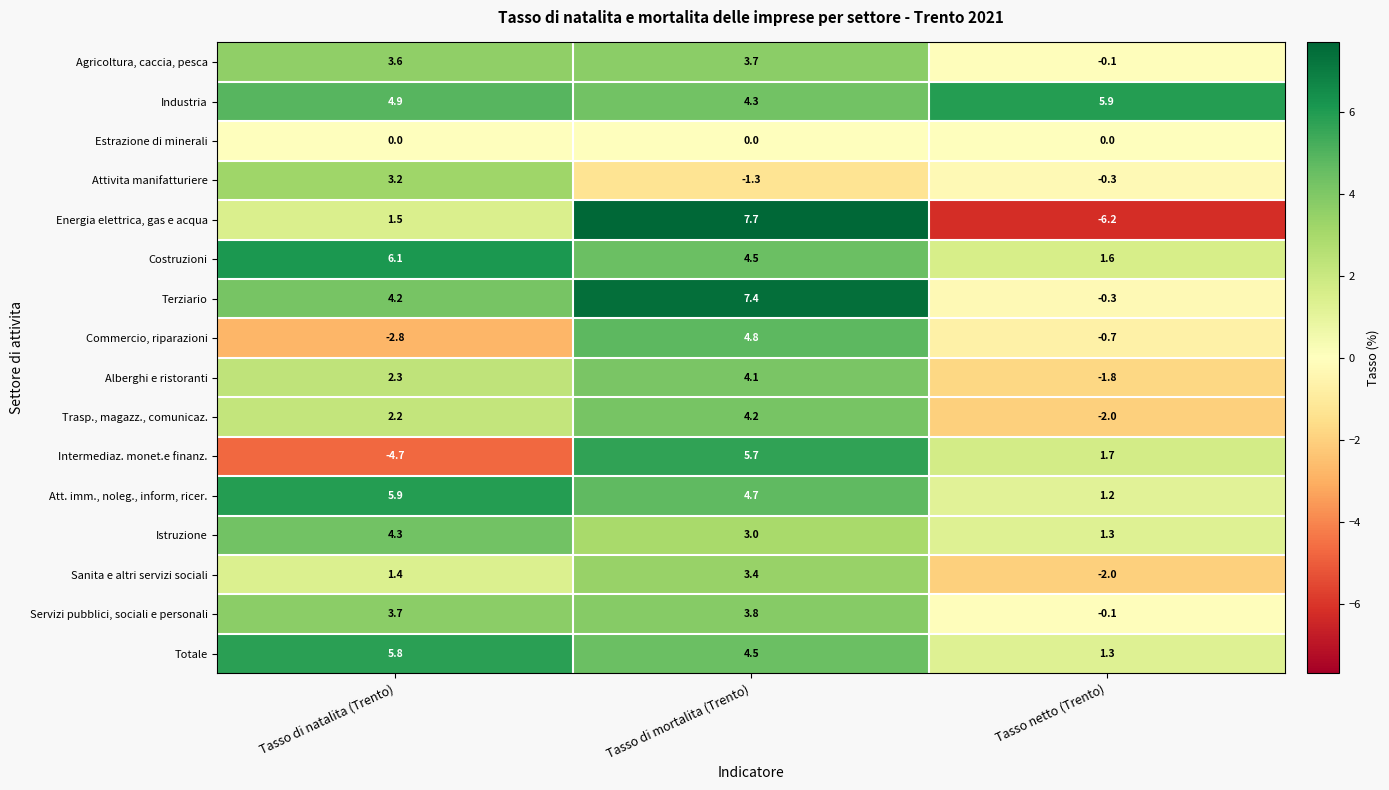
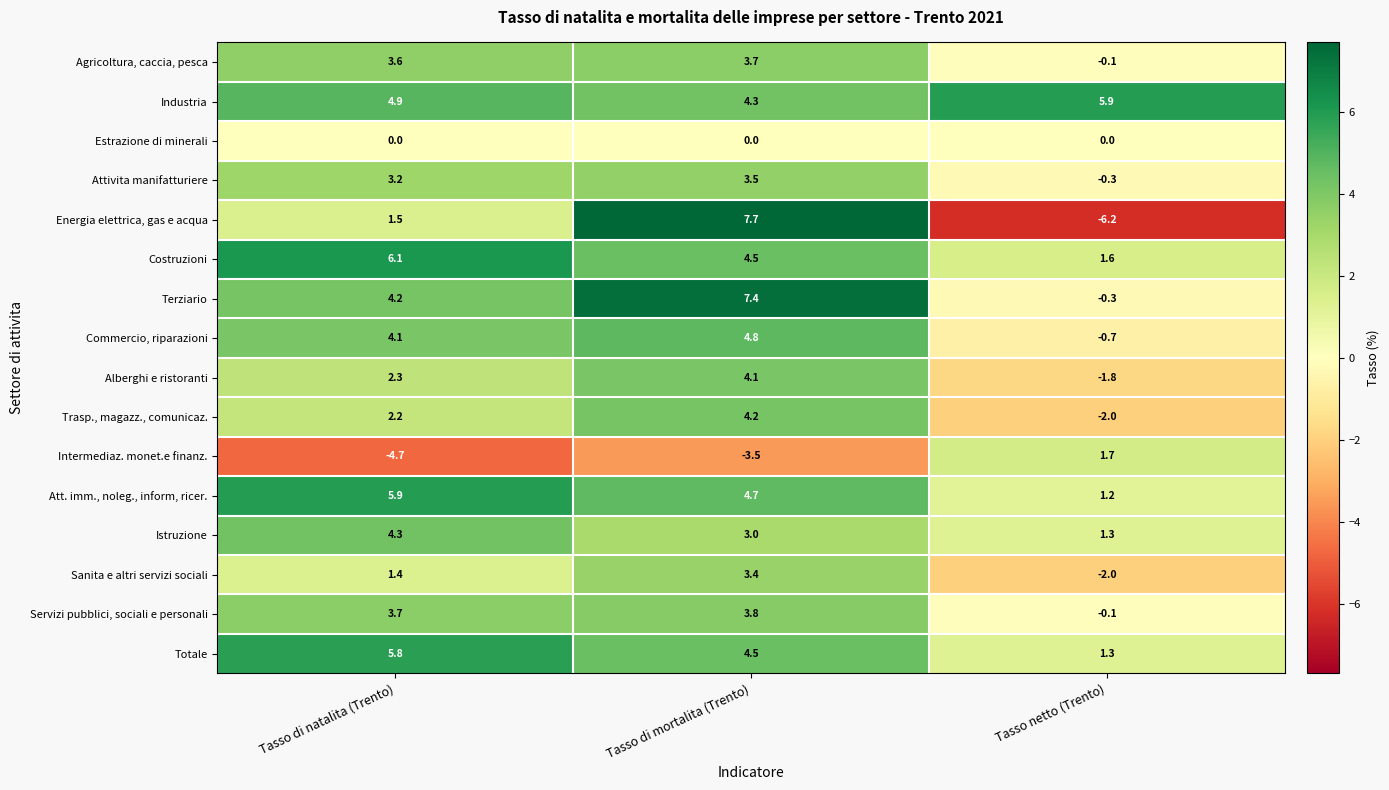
  {
    "Agricoltura, caccia, pesca": {
      "Tasso di natalita (Trento)": 3.6,
      "Tasso di mortalita (Trento)": 3.7,
      "Tasso netto (Trento)": -0.1
    },
    "Industria": {
      "Tasso di natalita (Trento)": 4.9,
      "Tasso di mortalita (Trento)": 4.3,
      "Tasso netto (Trento)": 5.9
    },
    "Estrazione di minerali": {
      "Tasso di natalita (Trento)": 0.0,
      "Tasso di mortalita (Trento)": 0.0,
      "Tasso netto (Trento)": 0.0
    },
    "Attivita manifatturiere": {
      "Tasso di natalita (Trento)": 3.2,
-     "Tasso di mortalita (Trento)": -1.3,
+     "Tasso di mortalita (Trento)": 3.5,
      "Tasso netto (Trento)": -0.3
    },
    "Energia elettrica, gas e acqua": {
      "Tasso di natalita (Trento)": 1.5,
      "Tasso di mortalita (Trento)": 7.7,
      "Tasso netto (Trento)": -6.2
    },
    "Costruzioni": {
      "Tasso di natalita (Trento)": 6.1,
      "Tasso di mortalita (Trento)": 4.5,
      "Tasso netto (Trento)": 1.6
    },
    "Terziario": {
      "Tasso di natalita (Trento)": 4.2,
      "Tasso di mortalita (Trento)": 7.4,
      "Tasso netto (Trento)": -0.3
    },
    "Commercio, riparazioni": {
-     "Tasso di natalita (Trento)": -2.8,
+     "Tasso di natalita (Trento)": 4.1,
      "Tasso di mortalita (Trento)": 4.8,
      "Tasso netto (Trento)": -0.7
    },
    "Alberghi e ristoranti": {
      "Tasso di natalita (Trento)": 2.3,
      "Tasso di mortalita (Trento)": 4.1,
      "Tasso netto (Trento)": -1.8
    },
    "Trasp., magazz., comunicaz.": {
      "Tasso di natalita (Trento)": 2.2,
      "Tasso di mortalita (Trento)": 4.2,
      "Tasso netto (Trento)": -2.0
    },
    "Intermediaz. monet.e finanz.": {
      "Tasso di natalita (Trento)": -4.7,
-     "Tasso di mortalita (Trento)": 5.7,
+     "Tasso di mortalita (Trento)": -3.5,
      "Tasso netto (Trento)": 1.7
    },
    "Att. imm., noleg., inform, ricer.": {
      "Tasso di natalita (Trento)": 5.9,
      "Tasso di mortalita (Trento)": 4.7,
      "Tasso netto (Trento)": 1.2
    },
    "Istruzione": {
      "Tasso di natalita (Trento)": 4.3,
      "Tasso di mortalita (Trento)": 3.0,
      "Tasso netto (Trento)": 1.3
    },
    "Sanita e altri servizi sociali": {
      "Tasso di natalita (Trento)": 1.4,
      "Tasso di mortalita (Trento)": 3.4,
      "Tasso netto (Trento)": -2.0
    },
    "Servizi pubblici, sociali e personali": {
      "Tasso di natalita (Trento)": 3.7,
      "Tasso di mortalita (Trento)": 3.8,
      "Tasso netto (Trento)": -0.1
    },
    "Totale": {
      "Tasso di natalita (Trento)": 5.8,
      "Tasso di mortalita (Trento)": 4.5,
      "Tasso netto (Trento)": 1.3
    }
  }
